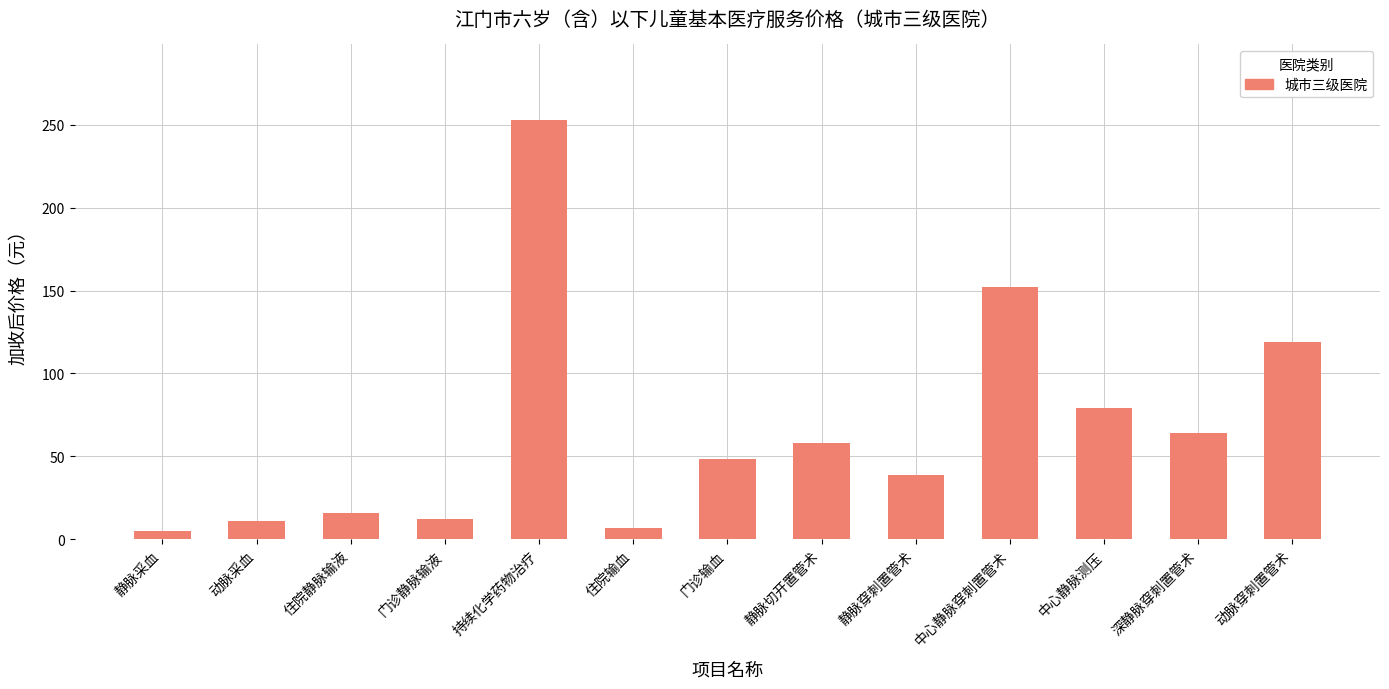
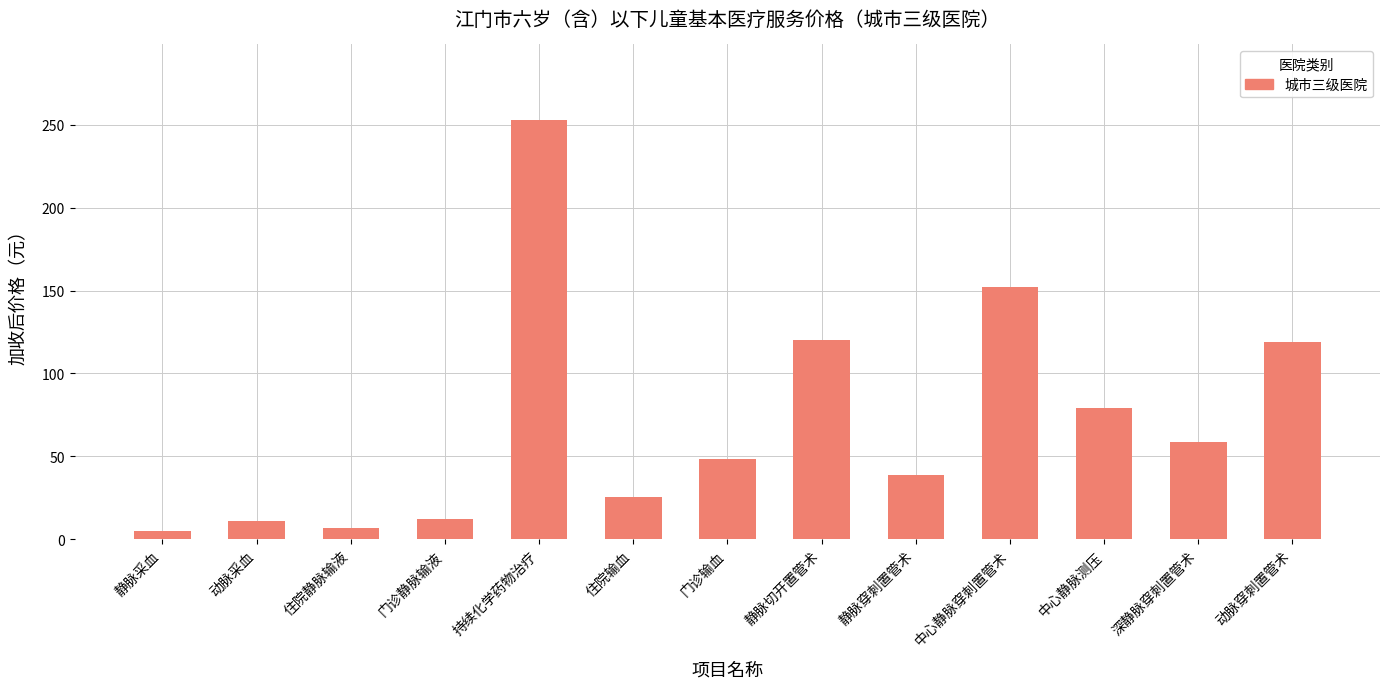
  {
    "静脉采血": 5,
    "动脉采血": 11,
-   "住院静脉输液": 16,
+   "住院静脉输液": 7,
    "门诊静脉输液": 12,
    "持续化学药物治疗": 253,
-   "住院输血": 7,
+   "住院输血": 26,
    "门诊输血": 49,
-   "静脉切开置管术": 58,
+   "静脉切开置管术": 120,
    "静脉穿刺置管术": 39,
    "中心静脉穿刺置管术": 152,
    "中心静脉测压": 79,
-   "深静脉穿刺置管术": 64,
+   "深静脉穿刺置管术": 58,
    "动脉穿刺置管术": 119
  }
